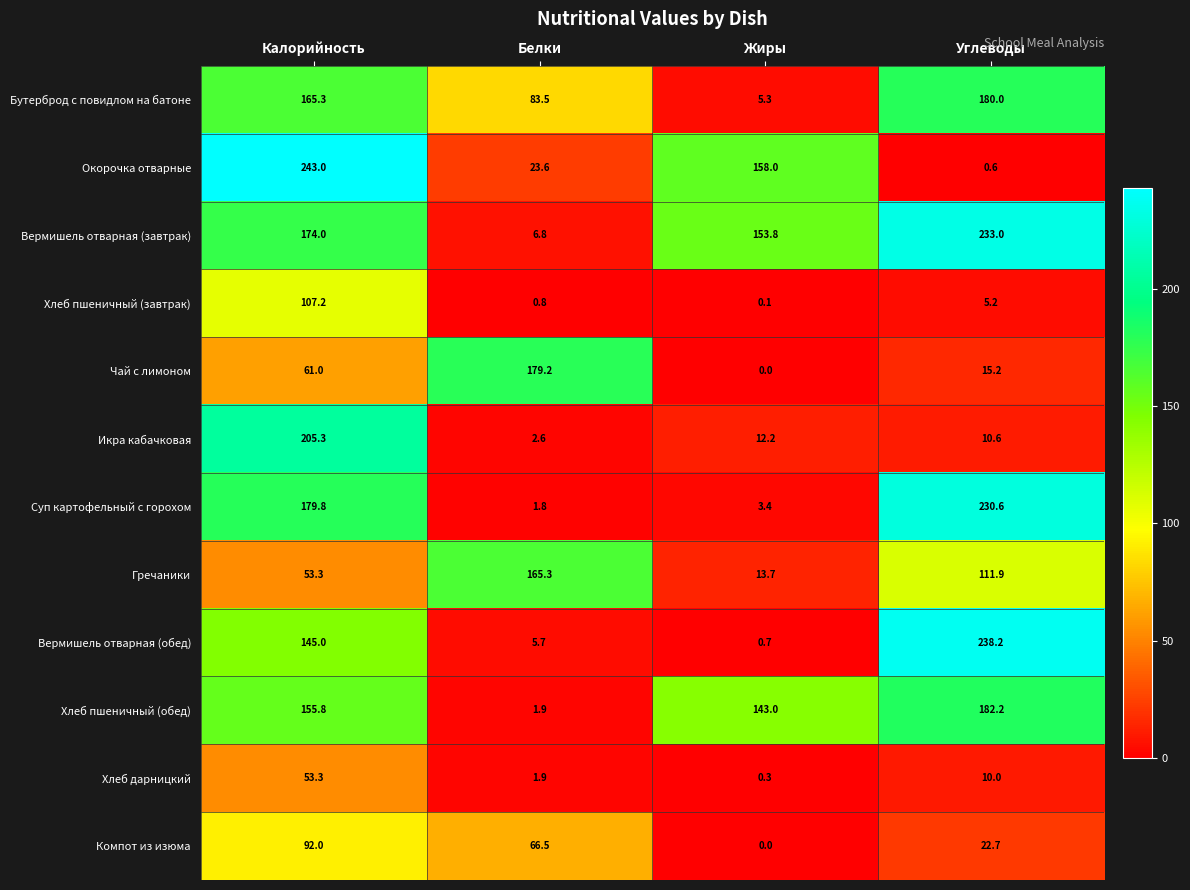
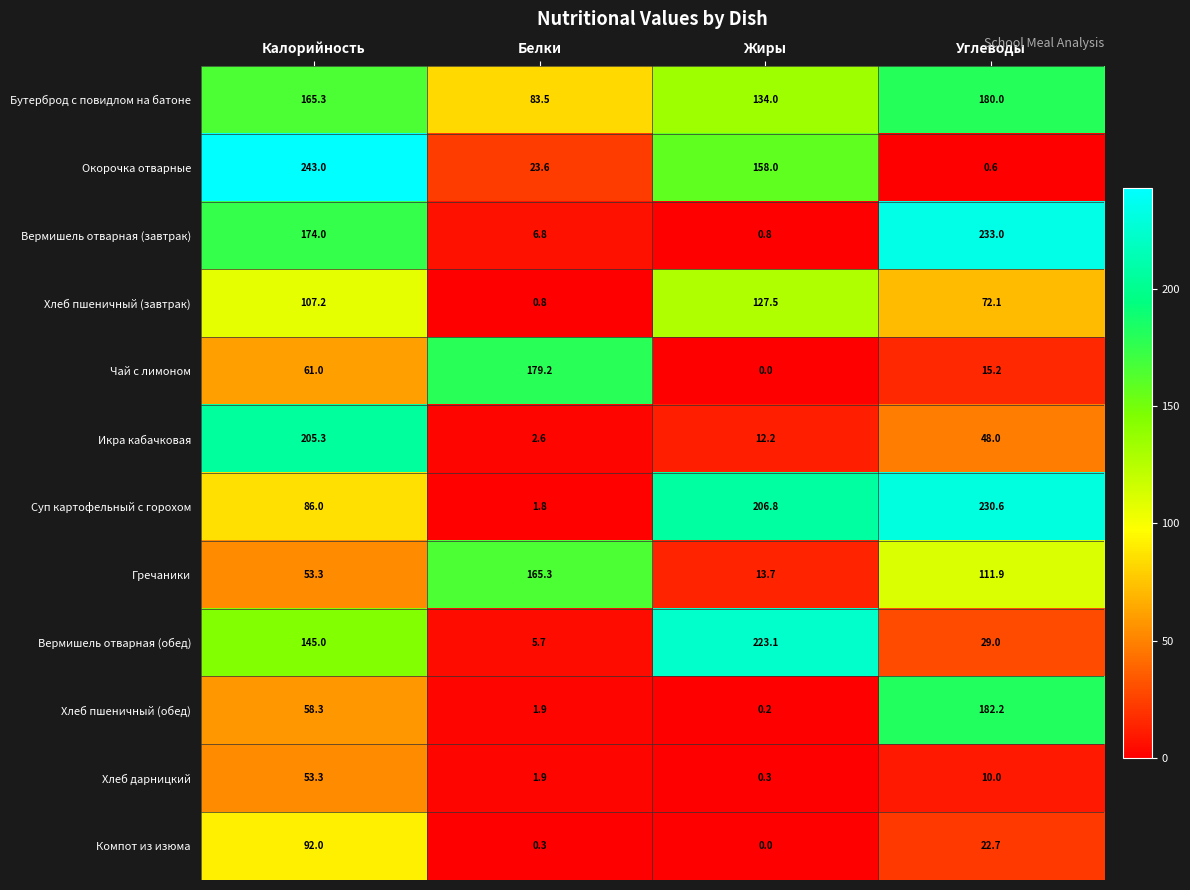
  {
    "Бутерброд с повидлом на батоне": {
      "Калорийность": 165.3,
      "Белки": 83.5,
-     "Жиры": 5.3,
+     "Жиры": 134.0,
      "Углеводы": 180.0
    },
    "Окорочка отварные": {
      "Калорийность": 243.0,
      "Белки": 23.6,
      "Жиры": 158.0,
      "Углеводы": 0.6
    },
    "Вермишель отварная (завтрак)": {
      "Калорийность": 174.0,
      "Белки": 6.8,
-     "Жиры": 153.8,
+     "Жиры": 0.8,
      "Углеводы": 233.0
    },
    "Хлеб пшеничный (завтрак)": {
      "Калорийность": 107.2,
      "Белки": 0.8,
-     "Жиры": 0.1,
-     "Углеводы": 5.2
+     "Жиры": 127.5,
+     "Углеводы": 72.1
    },
    "Чай с лимоном": {
      "Калорийность": 61.0,
      "Белки": 179.2,
      "Жиры": 0.0,
      "Углеводы": 15.2
    },
    "Икра кабачковая": {
      "Калорийность": 205.3,
      "Белки": 2.6,
      "Жиры": 12.2,
-     "Углеводы": 10.6
+     "Углеводы": 48.0
    },
    "Суп картофельный с горохом": {
-     "Калорийность": 179.8,
+     "Калорийность": 86.0,
      "Белки": 1.8,
-     "Жиры": 3.4,
+     "Жиры": 206.8,
      "Углеводы": 230.6
    },
    "Гречаники": {
      "Калорийность": 53.3,
      "Белки": 165.3,
      "Жиры": 13.7,
      "Углеводы": 111.9
    },
    "Вермишель отварная (обед)": {
      "Калорийность": 145.0,
      "Белки": 5.7,
-     "Жиры": 0.7,
-     "Углеводы": 238.2
+     "Жиры": 223.1,
+     "Углеводы": 29.0
    },
    "Хлеб пшеничный (обед)": {
-     "Калорийность": 155.8,
+     "Калорийность": 58.3,
      "Белки": 1.9,
-     "Жиры": 143.0,
+     "Жиры": 0.2,
      "Углеводы": 182.2
    },
    "Хлеб дарницкий": {
      "Калорийность": 53.3,
      "Белки": 1.9,
      "Жиры": 0.3,
      "Углеводы": 10.0
    },
    "Компот из изюма": {
      "Калорийность": 92.0,
-     "Белки": 66.5,
+     "Белки": 0.3,
      "Жиры": 0.0,
      "Углеводы": 22.7
    }
  }
